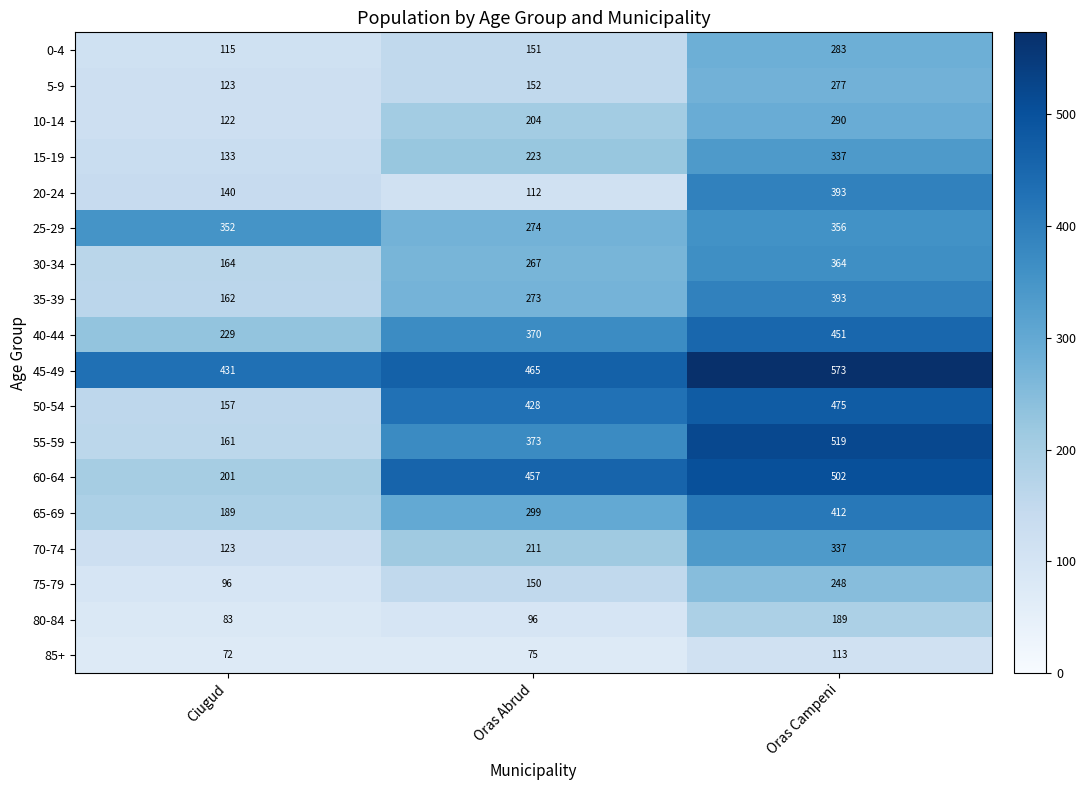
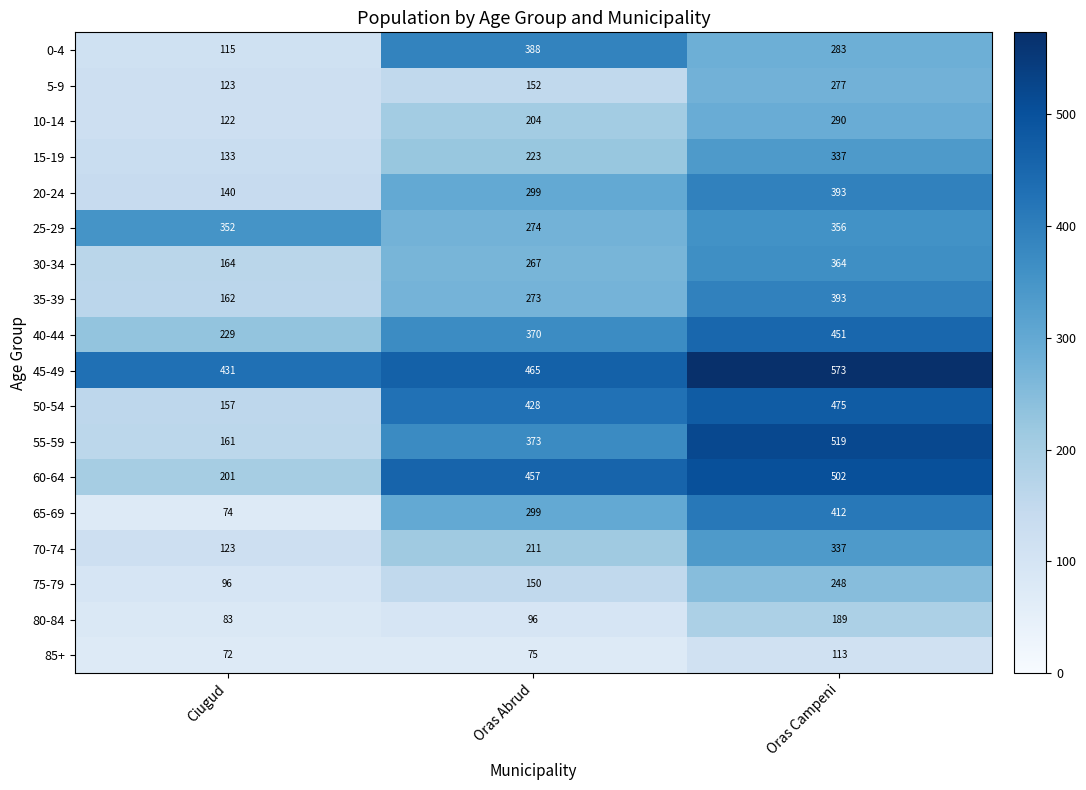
  {
    "0-4": {
      "Ciugud": 115,
-     "Oras Abrud": 151,
+     "Oras Abrud": 388,
      "Oras Campeni": 283
    },
    "5-9": {
      "Ciugud": 123,
      "Oras Abrud": 152,
      "Oras Campeni": 277
    },
    "10-14": {
      "Ciugud": 122,
      "Oras Abrud": 204,
      "Oras Campeni": 290
    },
    "15-19": {
      "Ciugud": 133,
      "Oras Abrud": 223,
      "Oras Campeni": 337
    },
    "20-24": {
      "Ciugud": 140,
-     "Oras Abrud": 112,
+     "Oras Abrud": 299,
      "Oras Campeni": 393
    },
    "25-29": {
      "Ciugud": 352,
      "Oras Abrud": 274,
      "Oras Campeni": 356
    },
    "30-34": {
      "Ciugud": 164,
      "Oras Abrud": 267,
      "Oras Campeni": 364
    },
    "35-39": {
      "Ciugud": 162,
      "Oras Abrud": 273,
      "Oras Campeni": 393
    },
    "40-44": {
      "Ciugud": 229,
      "Oras Abrud": 370,
      "Oras Campeni": 451
    },
    "45-49": {
      "Ciugud": 431,
      "Oras Abrud": 465,
      "Oras Campeni": 573
    },
    "50-54": {
      "Ciugud": 157,
      "Oras Abrud": 428,
      "Oras Campeni": 475
    },
    "55-59": {
      "Ciugud": 161,
      "Oras Abrud": 373,
      "Oras Campeni": 519
    },
    "60-64": {
      "Ciugud": 201,
      "Oras Abrud": 457,
      "Oras Campeni": 502
    },
    "65-69": {
-     "Ciugud": 189,
+     "Ciugud": 74,
      "Oras Abrud": 299,
      "Oras Campeni": 412
    },
    "70-74": {
      "Ciugud": 123,
      "Oras Abrud": 211,
      "Oras Campeni": 337
    },
    "75-79": {
      "Ciugud": 96,
      "Oras Abrud": 150,
      "Oras Campeni": 248
    },
    "80-84": {
      "Ciugud": 83,
      "Oras Abrud": 96,
      "Oras Campeni": 189
    },
    "85+": {
      "Ciugud": 72,
      "Oras Abrud": 75,
      "Oras Campeni": 113
    }
  }
